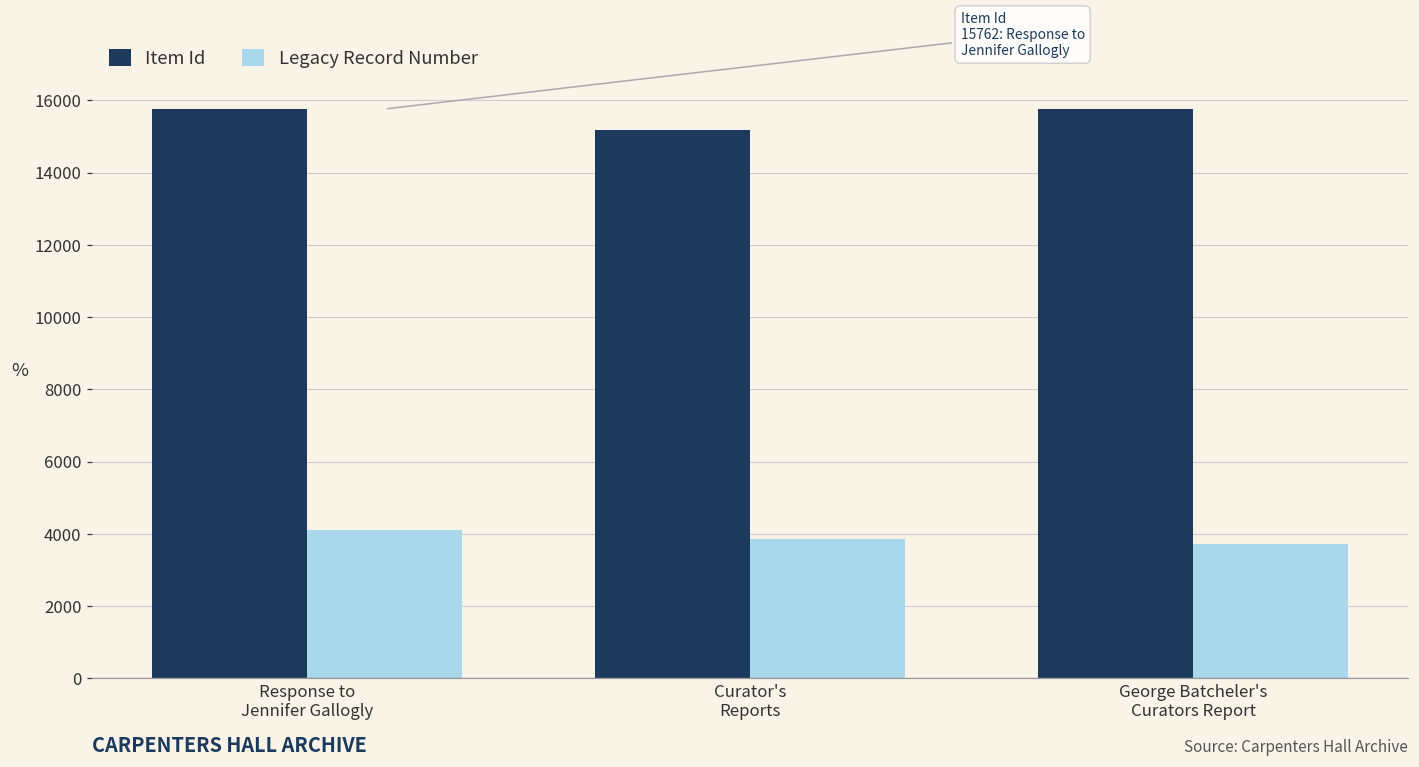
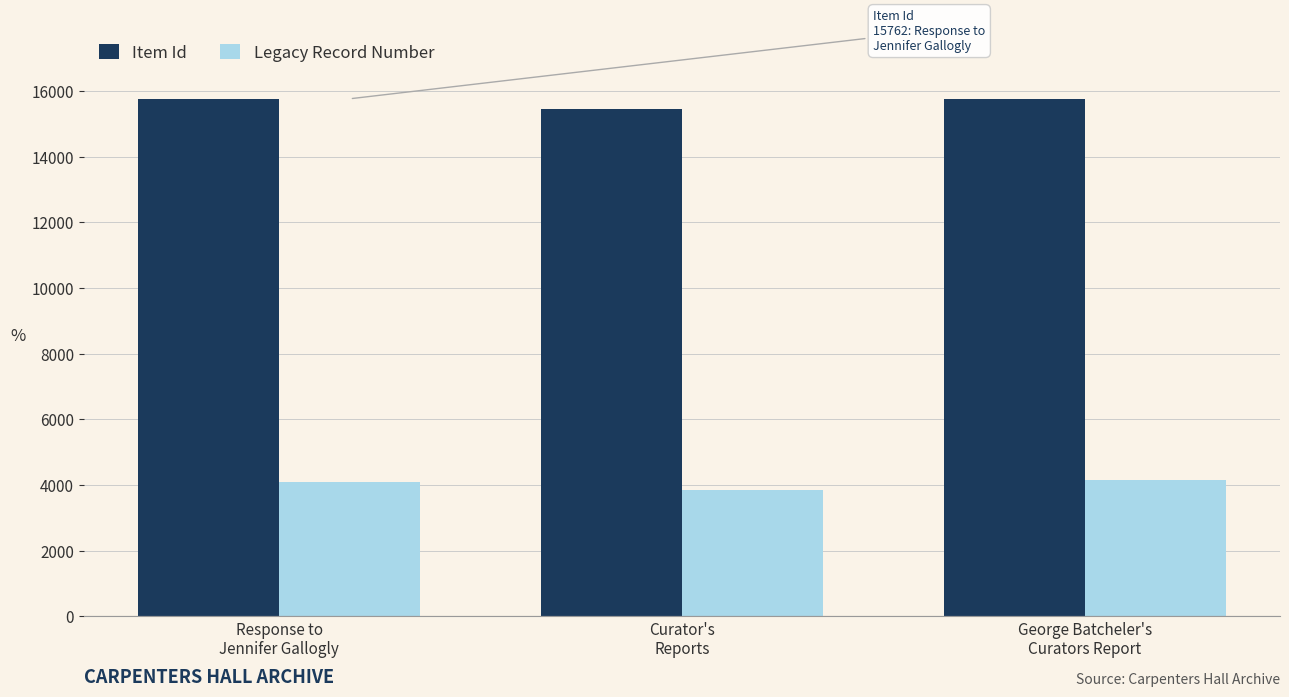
  {
    "Item Id": {
      "Response to Jennifer Gallogly": 15800,
-     "Curator's Reports": 15200,
+     "Curator's Reports": 15500,
      "George Batcheler's Curators Report": 15800
    },
    "Legacy Record Number": {
      "Response to Jennifer Gallogly": 4100,
      "Curator's Reports": 3900,
-     "George Batcheler's Curators Report": 3700
+     "George Batcheler's Curators Report": 4100
    }
  }
